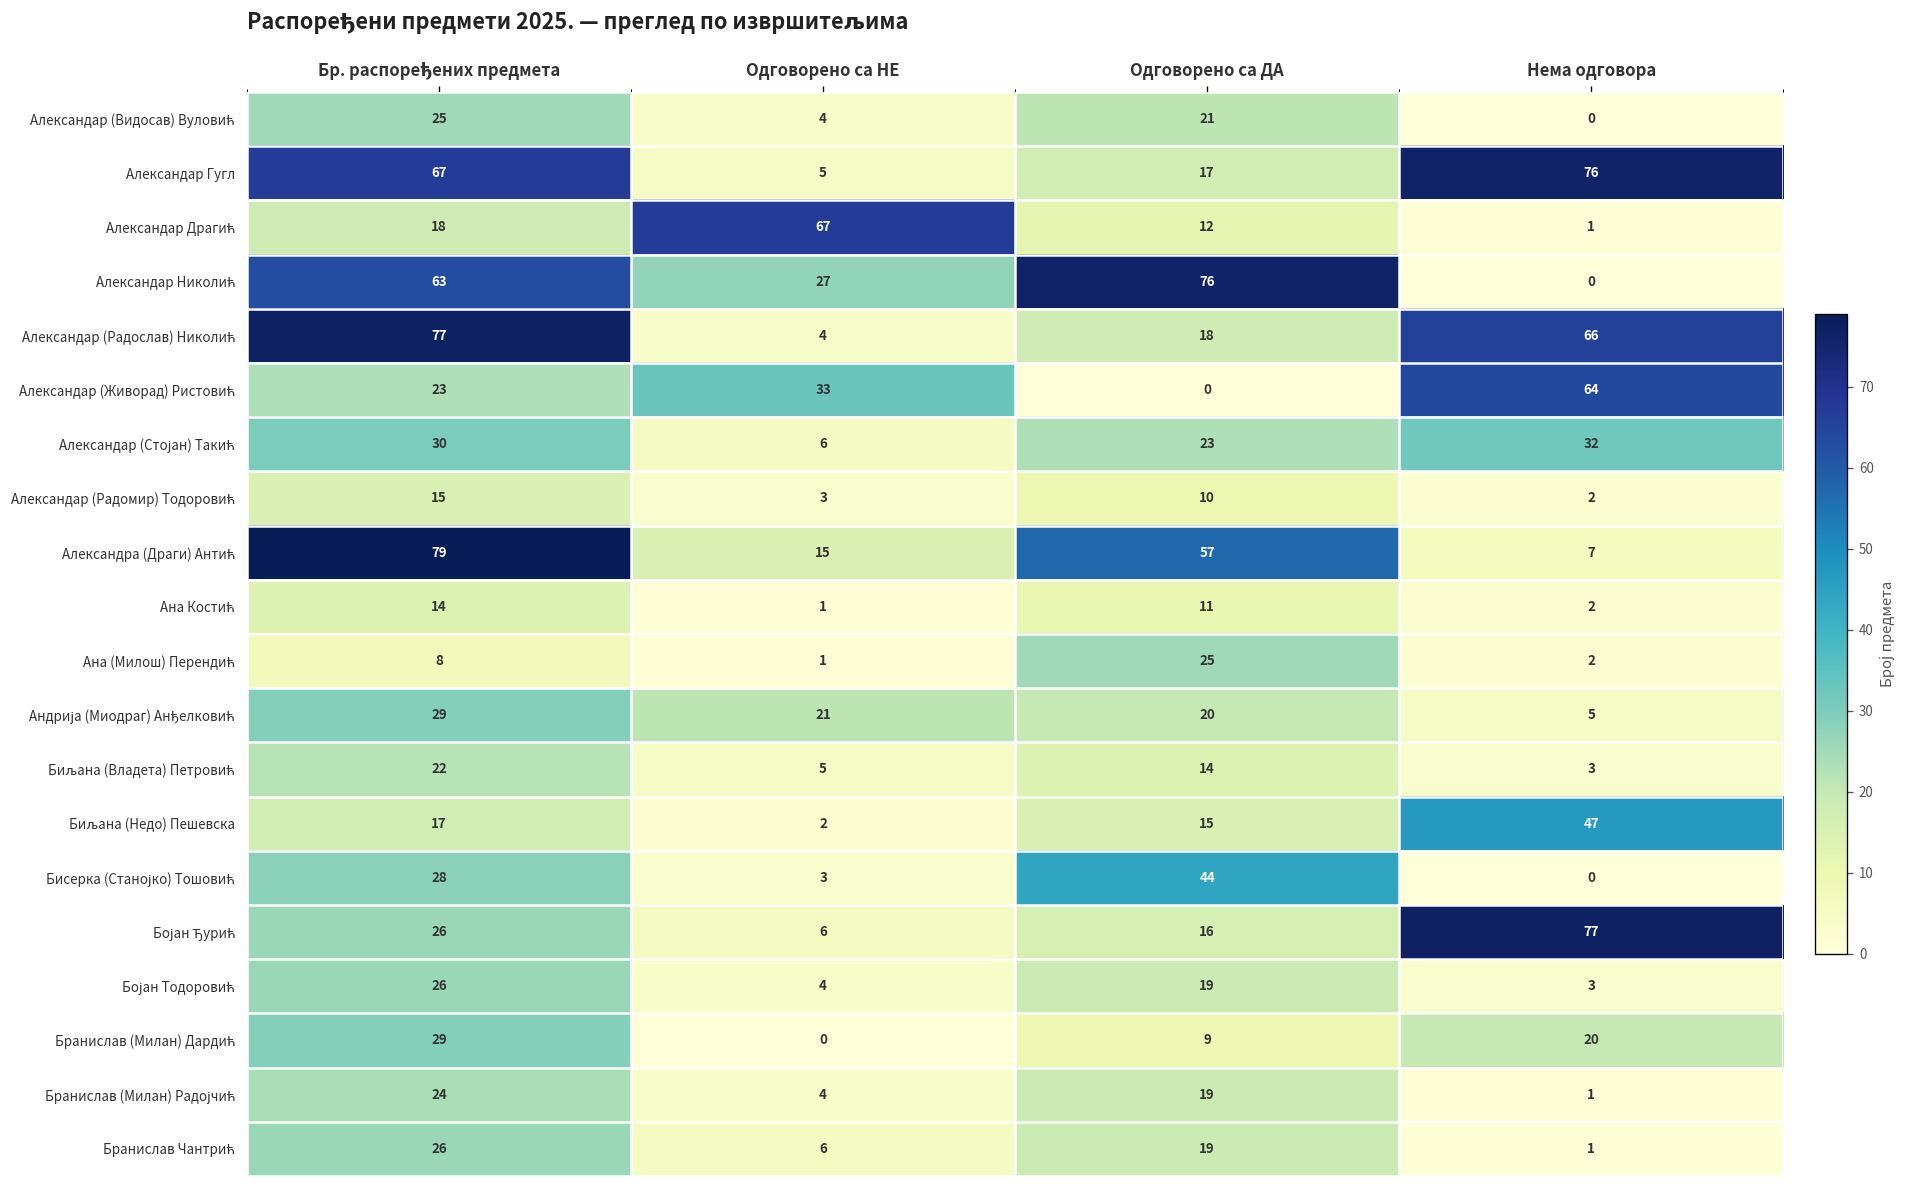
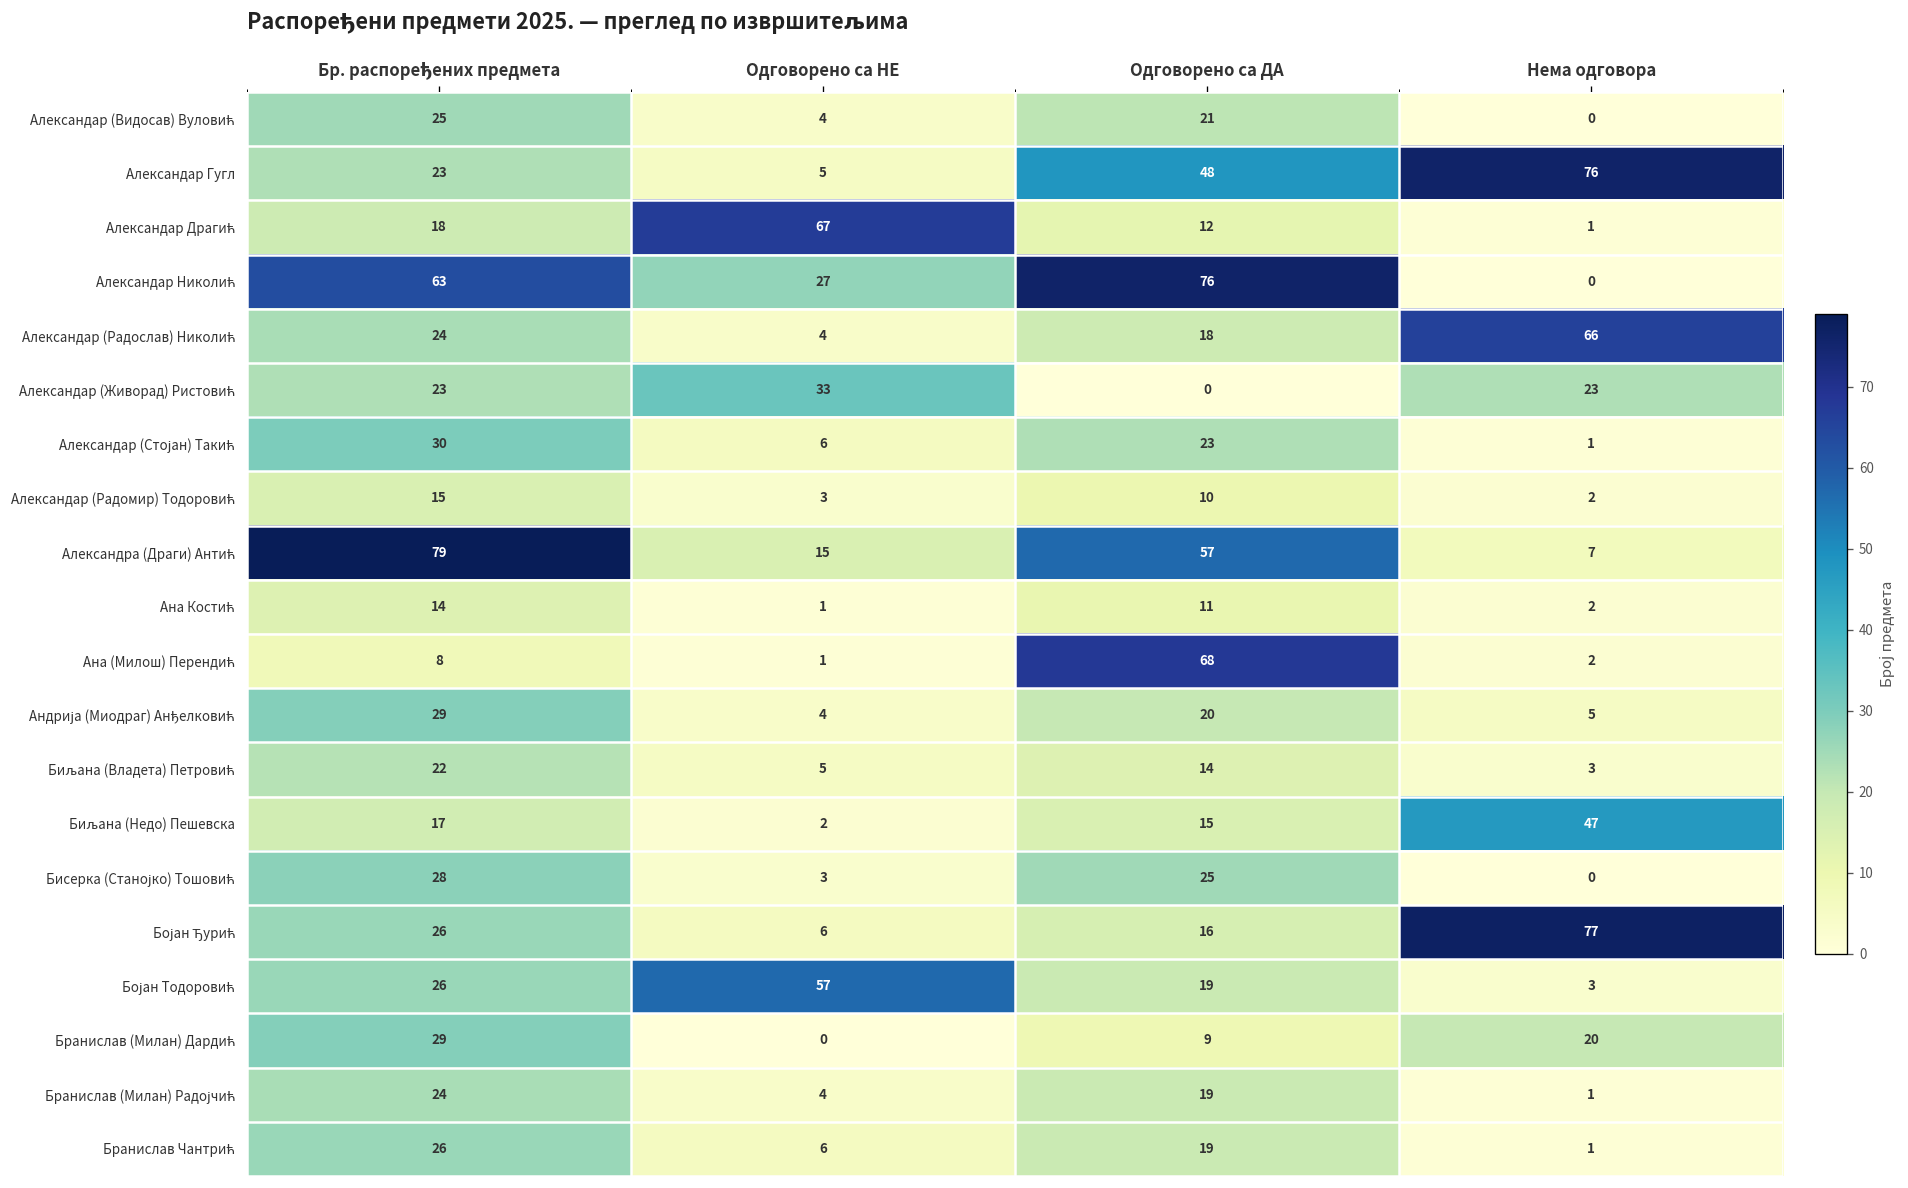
  {
    "Александар (Видосав) Вуловић": {
      "Бр. распоређених предмета": 25,
      "Одговорено са НЕ": 4,
      "Одговорено са ДА": 21,
      "Нема одговора": 0
    },
    "Александар Гугл": {
-     "Бр. распоређених предмета": 67,
+     "Бр. распоређених предмета": 23,
      "Одговорено са НЕ": 5,
-     "Одговорено са ДА": 17,
+     "Одговорено са ДА": 48,
      "Нема одговора": 76
    },
    "Александар Драгић": {
      "Бр. распоређених предмета": 18,
      "Одговорено са НЕ": 67,
      "Одговорено са ДА": 12,
      "Нема одговора": 1
    },
    "Александар Николић": {
      "Бр. распоређених предмета": 63,
      "Одговорено са НЕ": 27,
      "Одговорено са ДА": 76,
      "Нема одговора": 0
    },
    "Александар (Радослав) Николић": {
-     "Бр. распоређених предмета": 77,
+     "Бр. распоређених предмета": 24,
      "Одговорено са НЕ": 4,
      "Одговорено са ДА": 18,
      "Нема одговора": 66
    },
    "Александар (Живорад) Ристовић": {
      "Бр. распоређених предмета": 23,
      "Одговорено са НЕ": 33,
      "Одговорено са ДА": 0,
-     "Нема одговора": 64
+     "Нема одговора": 23
    },
    "Александар (Стојан) Такић": {
      "Бр. распоређених предмета": 30,
      "Одговорено са НЕ": 6,
      "Одговорено са ДА": 23,
-     "Нема одговора": 32
+     "Нема одговора": 1
    },
    "Александар (Радомир) Тодоровић": {
      "Бр. распоређених предмета": 15,
      "Одговорено са НЕ": 3,
      "Одговорено са ДА": 10,
      "Нема одговора": 2
    },
    "Александра (Драги) Антић": {
      "Бр. распоређених предмета": 79,
      "Одговорено са НЕ": 15,
      "Одговорено са ДА": 57,
      "Нема одговора": 7
    },
    "Ана Костић": {
      "Бр. распоређених предмета": 14,
      "Одговорено са НЕ": 1,
      "Одговорено са ДА": 11,
      "Нема одговора": 2
    },
    "Ана (Милош) Перендић": {
      "Бр. распоређених предмета": 8,
      "Одговорено са НЕ": 1,
-     "Одговорено са ДА": 25,
+     "Одговорено са ДА": 68,
      "Нема одговора": 2
    },
    "Андрија (Миодраг) Анђелковић": {
      "Бр. распоређених предмета": 29,
-     "Одговорено са НЕ": 21,
+     "Одговорено са НЕ": 4,
      "Одговорено са ДА": 20,
      "Нема одговора": 5
    },
    "Биљана (Владета) Петровић": {
      "Бр. распоређених предмета": 22,
      "Одговорено са НЕ": 5,
      "Одговорено са ДА": 14,
      "Нема одговора": 3
    },
    "Биљана (Недо) Пешевска": {
      "Бр. распоређених предмета": 17,
      "Одговорено са НЕ": 2,
      "Одговорено са ДА": 15,
      "Нема одговора": 47
    },
    "Бисерка (Станојко) Тошовић": {
      "Бр. распоређених предмета": 28,
      "Одговорено са НЕ": 3,
-     "Одговорено са ДА": 44,
+     "Одговорено са ДА": 25,
      "Нема одговора": 0
    },
    "Бојан Ђурић": {
      "Бр. распоређених предмета": 26,
      "Одговорено са НЕ": 6,
      "Одговорено са ДА": 16,
      "Нема одговора": 77
    },
    "Бојан Тодоровић": {
      "Бр. распоређених предмета": 26,
-     "Одговорено са НЕ": 4,
+     "Одговорено са НЕ": 57,
      "Одговорено са ДА": 19,
      "Нема одговора": 3
    },
    "Бранислав (Милан) Дардић": {
      "Бр. распоређених предмета": 29,
      "Одговорено са НЕ": 0,
      "Одговорено са ДА": 9,
      "Нема одговора": 20
    },
    "Бранислав (Милан) Радојчић": {
      "Бр. распоређених предмета": 24,
      "Одговорено са НЕ": 4,
      "Одговорено са ДА": 19,
      "Нема одговора": 1
    },
    "Бранислав Чантрић": {
      "Бр. распоређених предмета": 26,
      "Одговорено са НЕ": 6,
      "Одговорено са ДА": 19,
      "Нема одговора": 1
    }
  }
